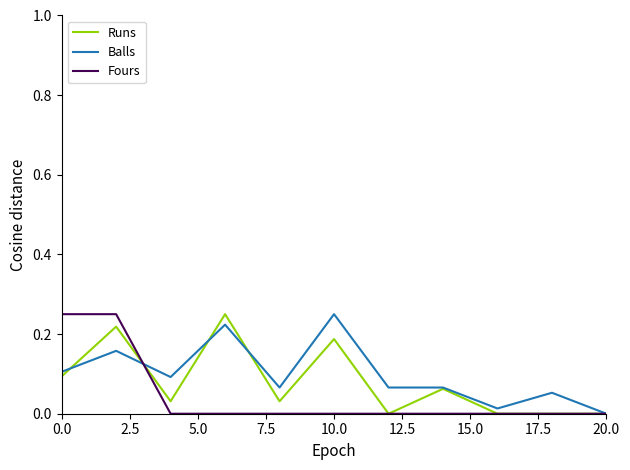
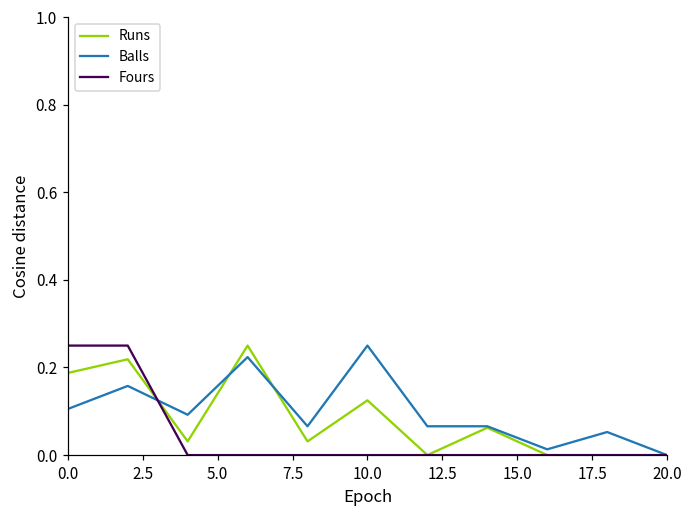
  {
    "Runs": {
-     "0.0": 0.09,
-     "10.0": 0.19
+     "0.0": 0.19,
+     "10.0": 0.13
    },
    "Balls": {
      "0.0": 0.11,
      "10.0": 0.25
    },
    "Fours": {
      "0.0": 0.25,
      "10.0": 0.00
    }
  }
